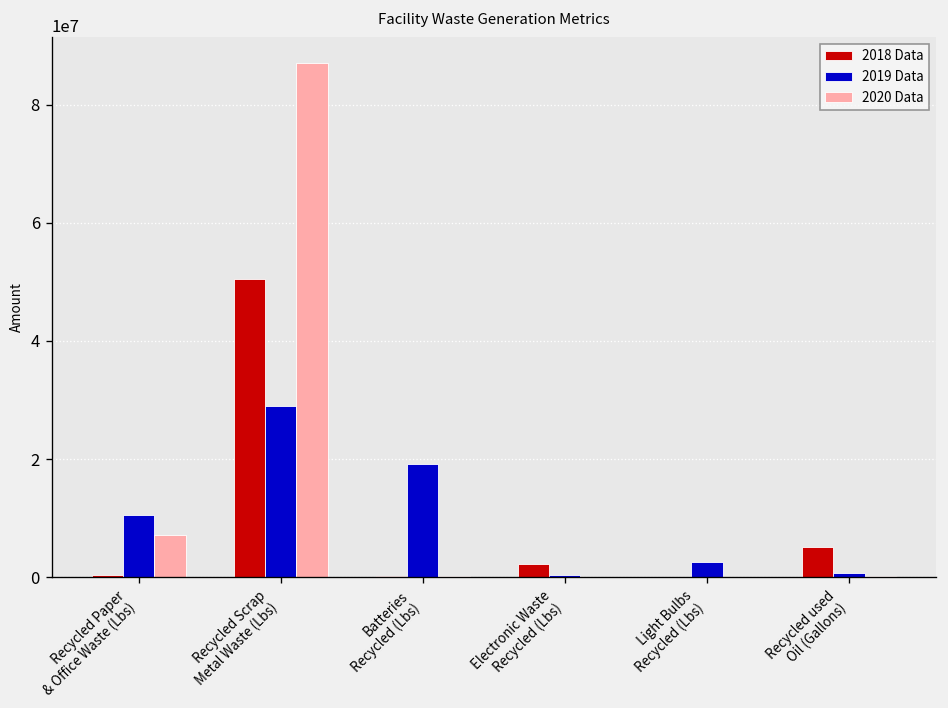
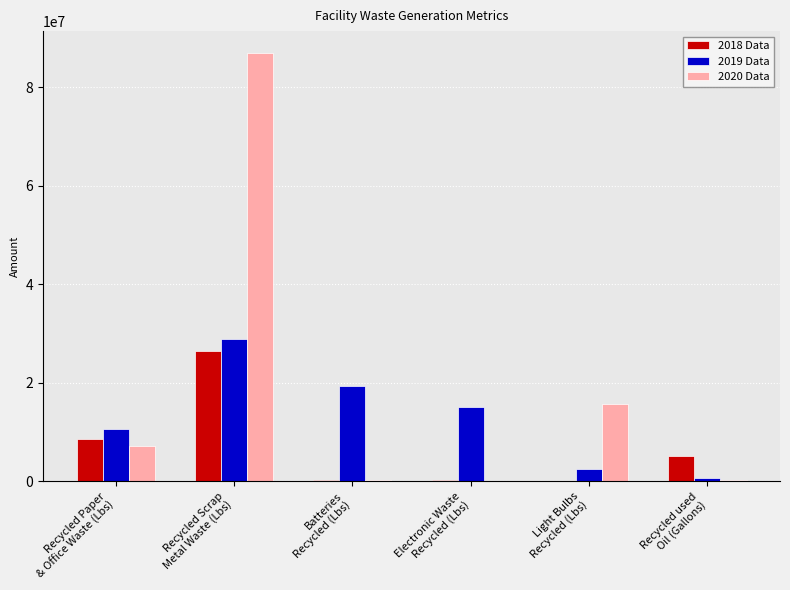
  {
    "2018 Data": {
-     "Recycled Paper & Office Waste (Lbs)": 0,
-     "Recycled Scrap Metal Waste (Lbs)": 51000000,
-     "Electronic Waste Recycled (Lbs)": 2000000,
+     "Recycled Paper & Office Waste (Lbs)": 8000000,
+     "Recycled Scrap Metal Waste (Lbs)": 27000000,
+     "Electronic Waste Recycled (Lbs)": 0,
      "Recycled used Oil (Gallons)": 5000000
    },
    "2019 Data": {
      "Recycled Paper & Office Waste (Lbs)": 11000000,
      "Recycled Scrap Metal Waste (Lbs)": 29000000,
      "Batteries Recycled (Lbs)": 19000000,
-     "Electronic Waste Recycled (Lbs)": 0,
+     "Electronic Waste Recycled (Lbs)": 15000000,
      "Light Bulbs Recycled (Lbs)": 3000000,
      "Recycled used Oil (Gallons)": 1000000
    },
    "2020 Data": {
      "Recycled Paper & Office Waste (Lbs)": 7000000,
      "Recycled Scrap Metal Waste (Lbs)": 87000000,
-     "Light Bulbs Recycled (Lbs)": 0
+     "Light Bulbs Recycled (Lbs)": 16000000
    }
  }
